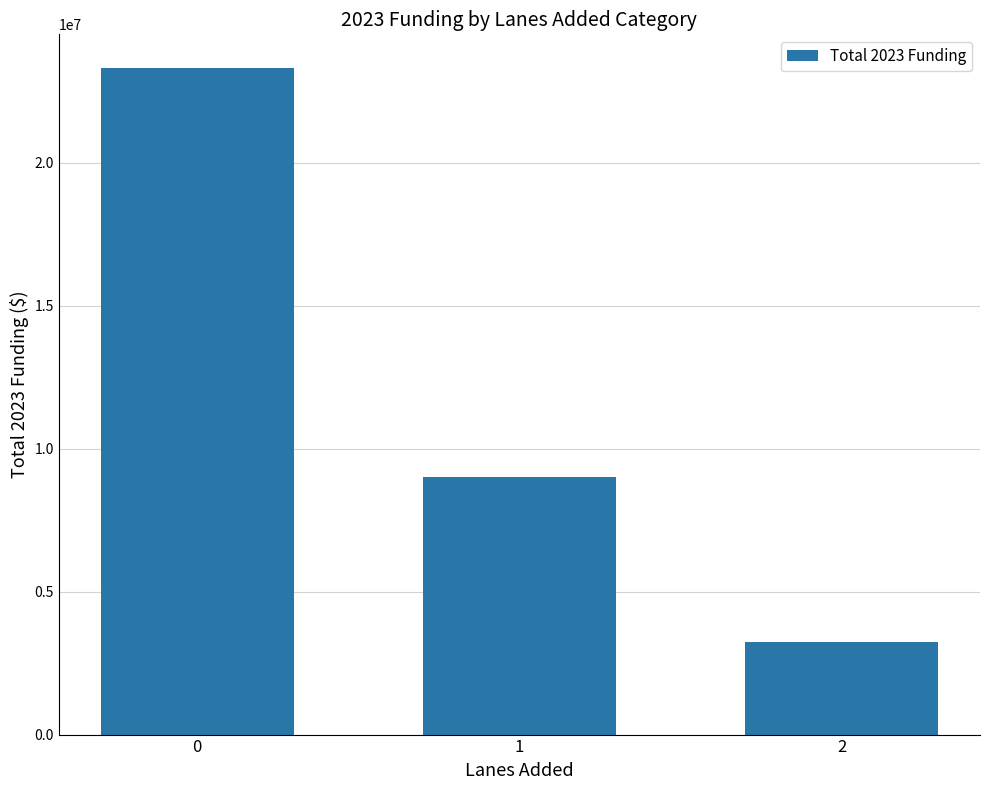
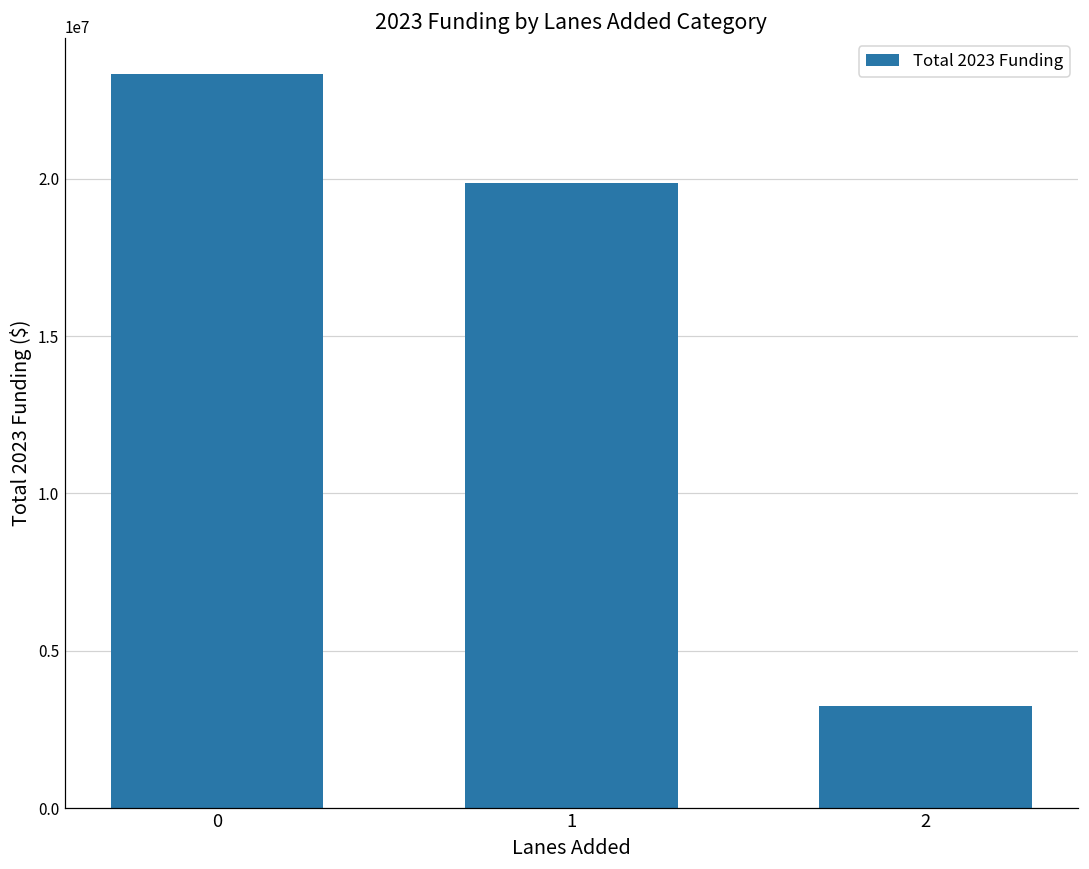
  {
    "0": 23300000,
-   "1": 9000000,
+   "1": 19900000,
    "2": 3300000
  }
